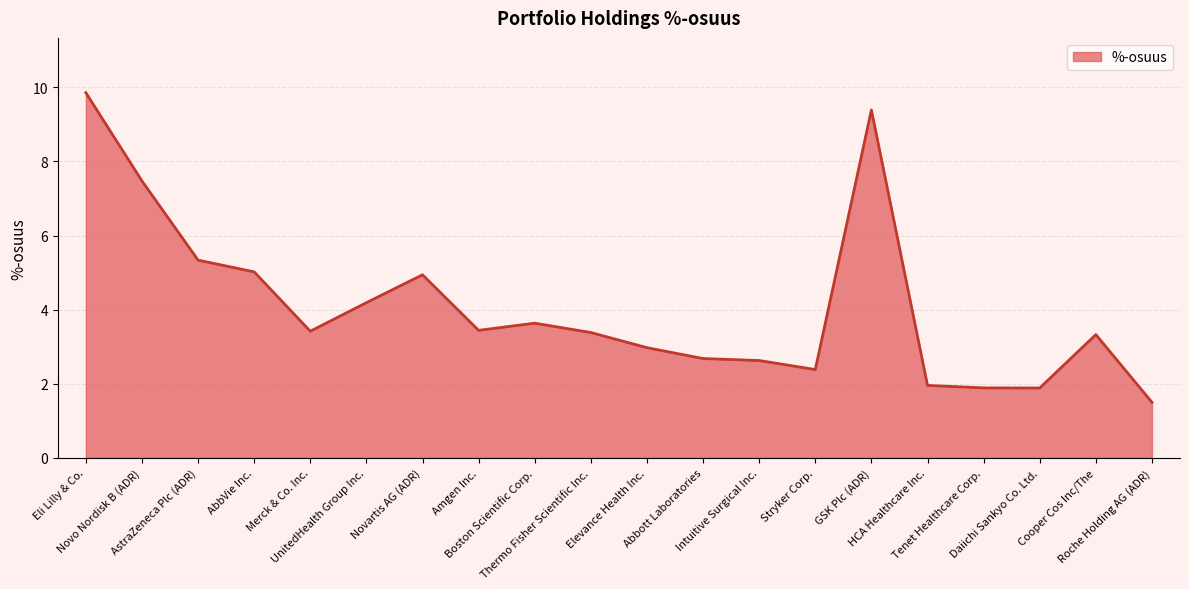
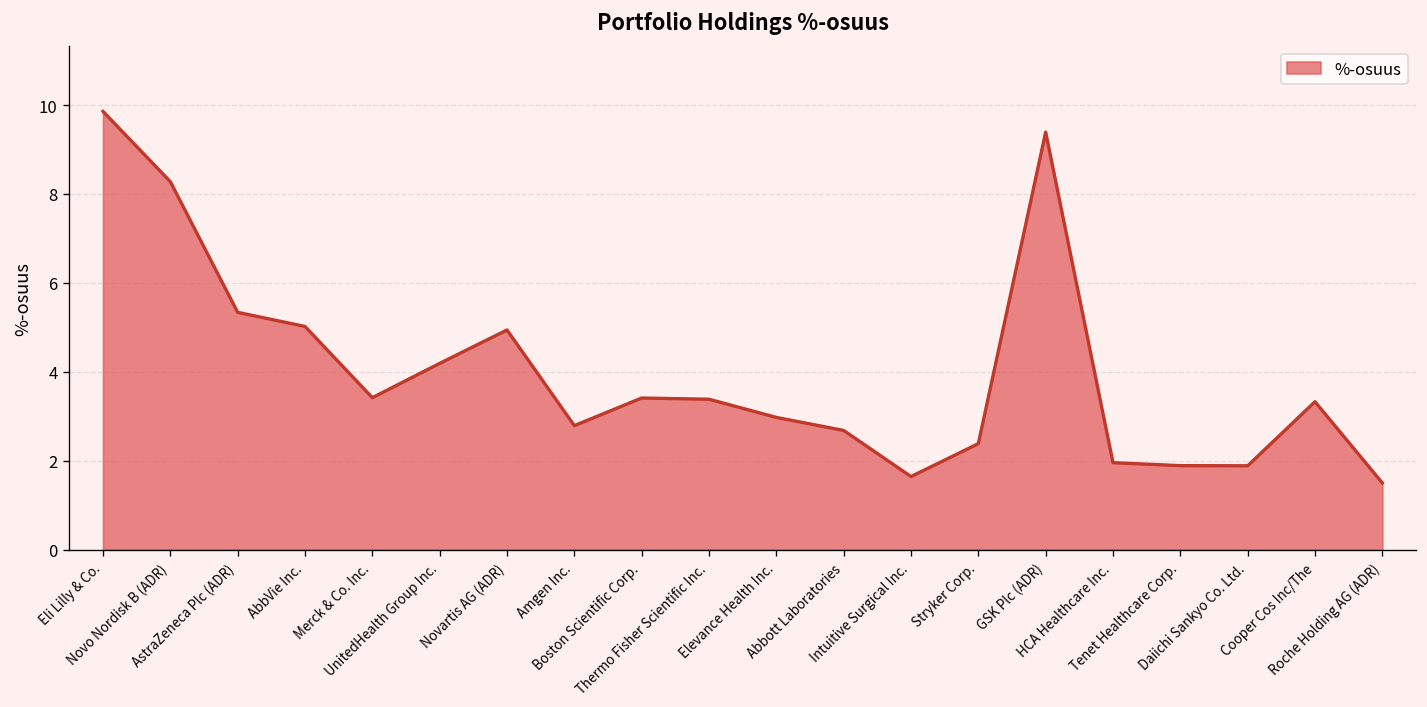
  {
    "Eli Lilly & Co.": 9.9,
-   "Novo Nordisk B (ADR)": 7.5,
+   "Novo Nordisk B (ADR)": 8.3,
    "AstraZeneca Plc (ADR)": 5.3,
    "AbbVie Inc.": 5.0,
    "Merck & Co. Inc.": 3.4,
    "UnitedHealth Group Inc.": 4.2,
    "Novartis AG (ADR)": 4.9,
-   "Amgen Inc.": 3.4,
-   "Boston Scientific Corp.": 3.6,
+   "Amgen Inc.": 2.8,
+   "Boston Scientific Corp.": 3.4,
    "Thermo Fisher Scientific Inc.": 3.4,
    "Elevance Health Inc.": 3.0,
    "Abbott Laboratories": 2.7,
-   "Intuitive Surgical Inc.": 2.6,
+   "Intuitive Surgical Inc.": 1.6,
    "Stryker Corp.": 2.4,
    "GSK Plc (ADR)": 9.4,
    "HCA Healthcare Inc.": 2.0,
    "Tenet Healthcare Corp.": 1.9,
    "Daiichi Sankyo Co. Ltd.": 1.9,
    "Cooper Cos Inc/The": 3.3,
    "Roche Holding AG (ADR)": 1.5
  }
